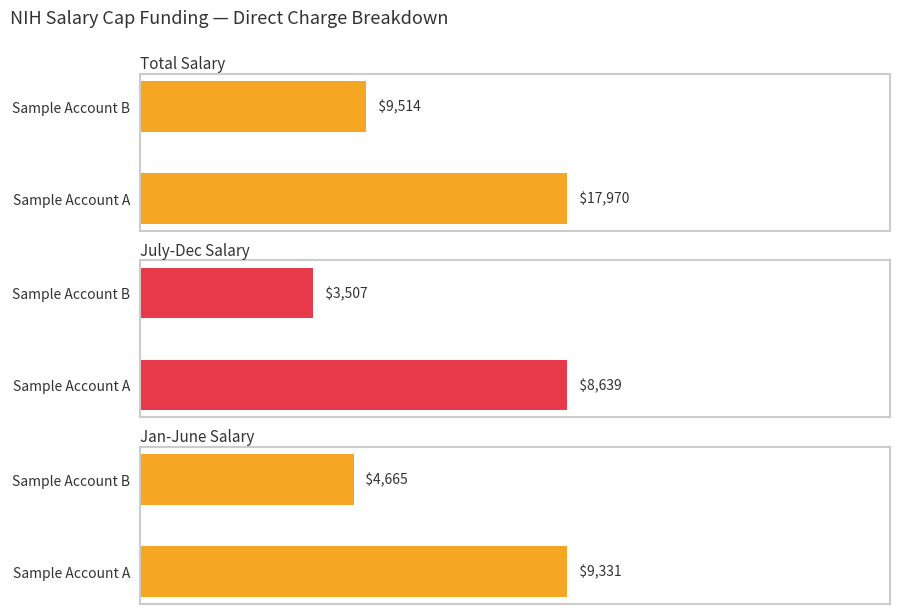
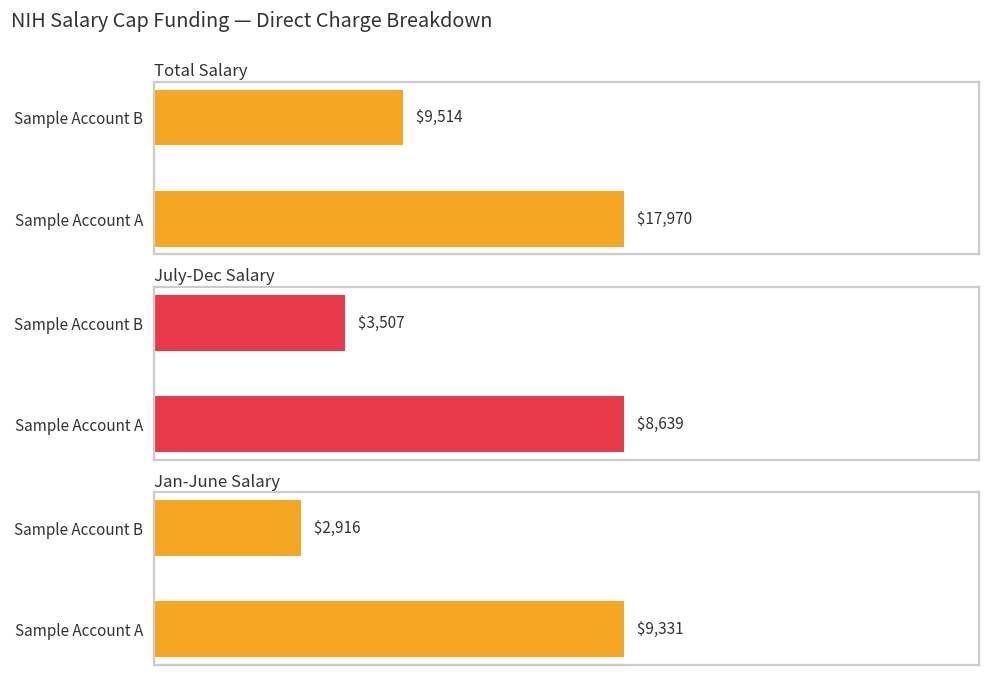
  {
    "Total Salary": {
      "Sample Account B": "$9,514",
      "Sample Account A": "$17,970"
    },
    "July-Dec Salary": {
      "Sample Account B": "$3,507",
      "Sample Account A": "$8,639"
    },
    "Jan-June Salary": {
-     "Sample Account B": "$4,665",
+     "Sample Account B": "$2,916",
      "Sample Account A": "$9,331"
    }
  }
